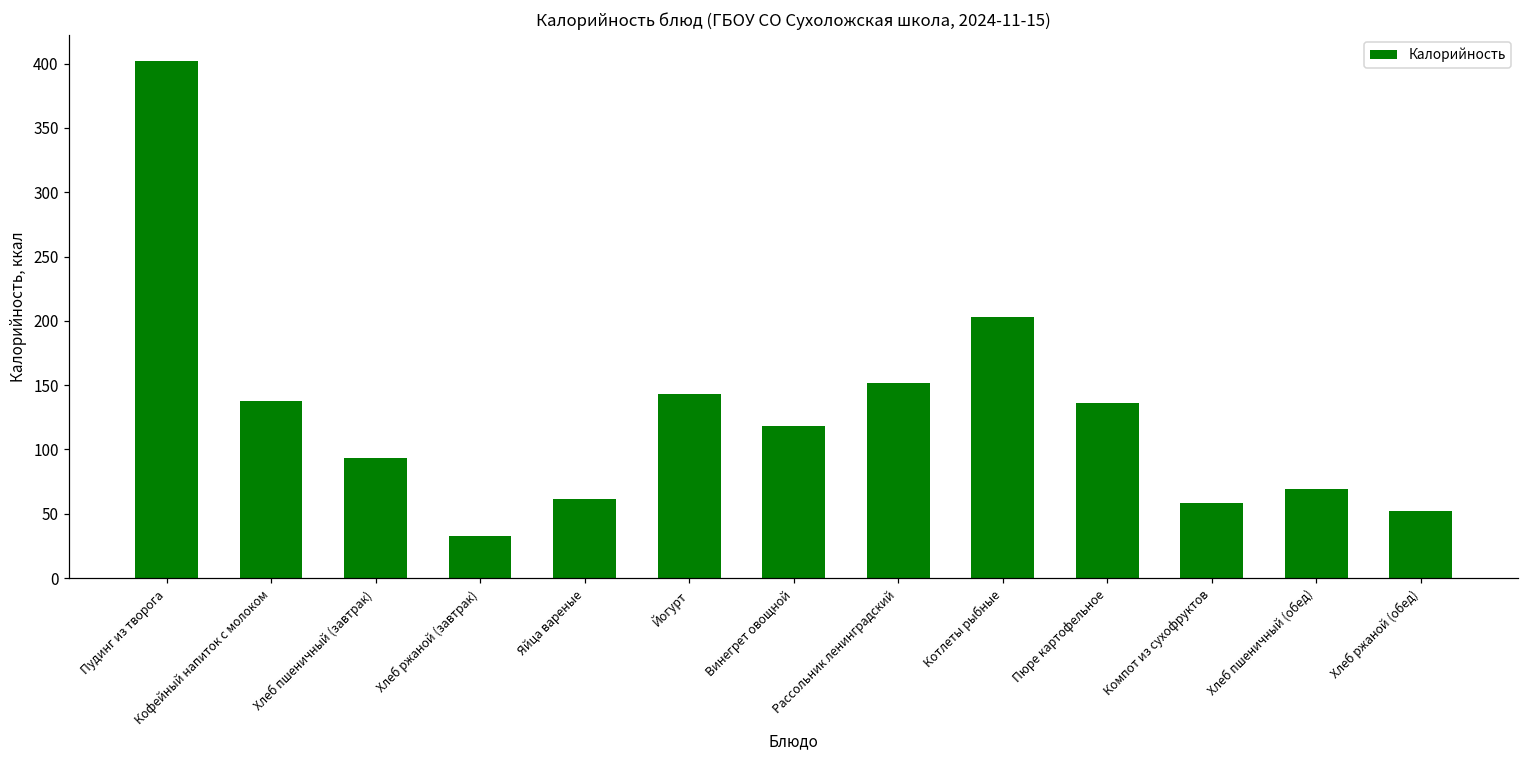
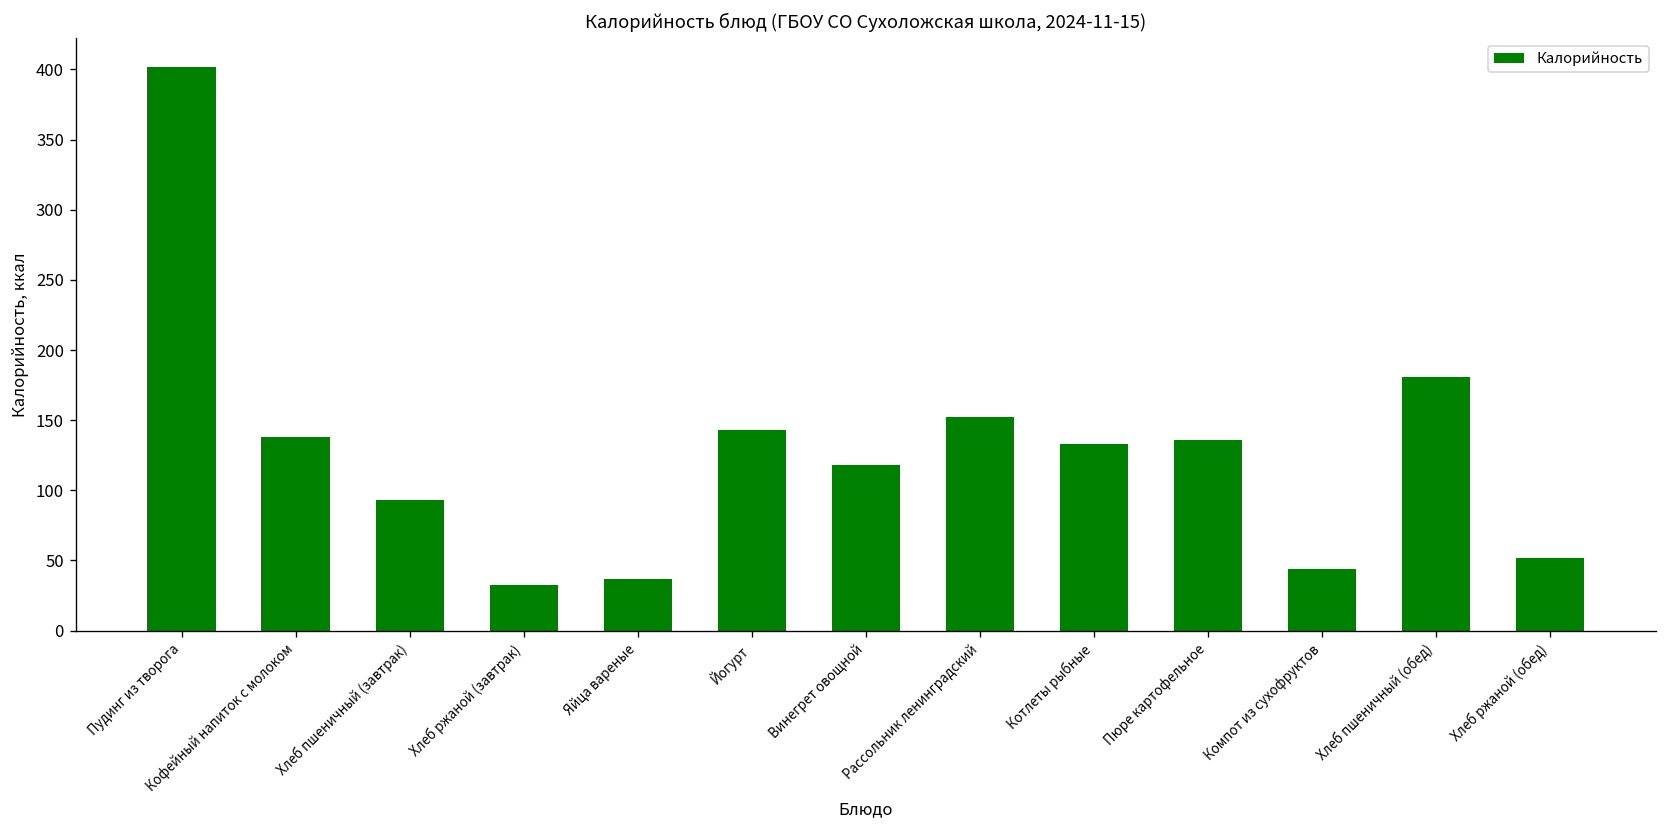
  {
    "Пудинг из творога": 402,
    "Кофейный напиток с молоком": 138,
    "Хлеб пшеничный (завтрак)": 93,
    "Хлеб ржаной (завтрак)": 33,
-   "Яйца вареные": 61,
+   "Яйца вареные": 37,
    "Йогурт": 143,
    "Винегрет овощной": 118,
    "Рассольник ленинградский": 152,
-   "Котлеты рыбные": 203,
+   "Котлеты рыбные": 133,
    "Пюре картофельное": 136,
-   "Компот из сухофруктов": 58,
-   "Хлеб пшеничный (обед)": 69,
+   "Компот из сухофруктов": 44,
+   "Хлеб пшеничный (обед)": 181,
    "Хлеб ржаной (обед)": 52
  }
